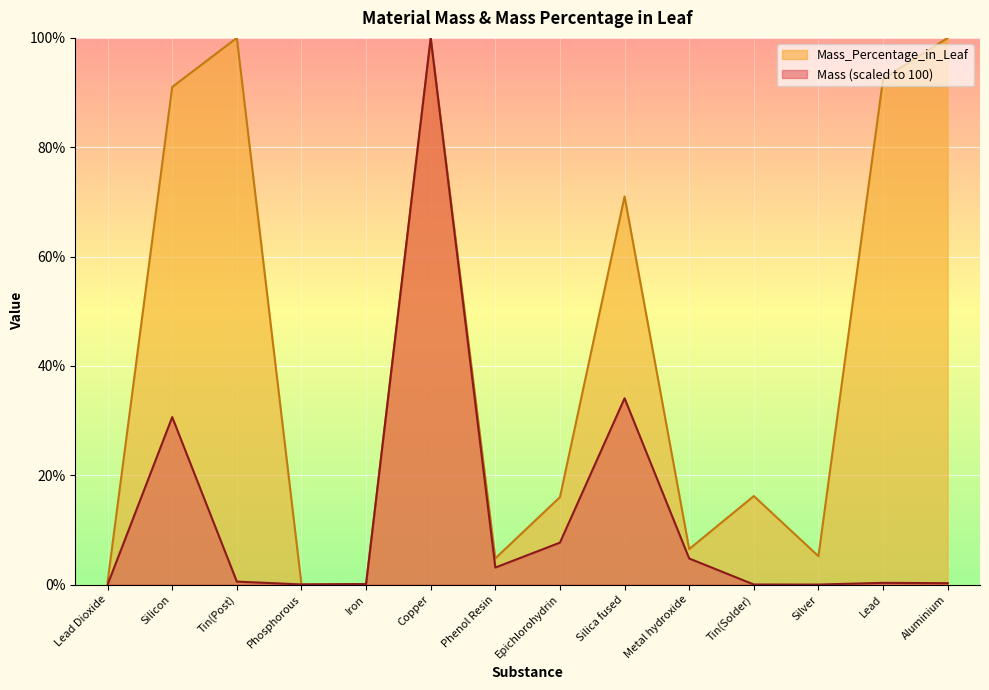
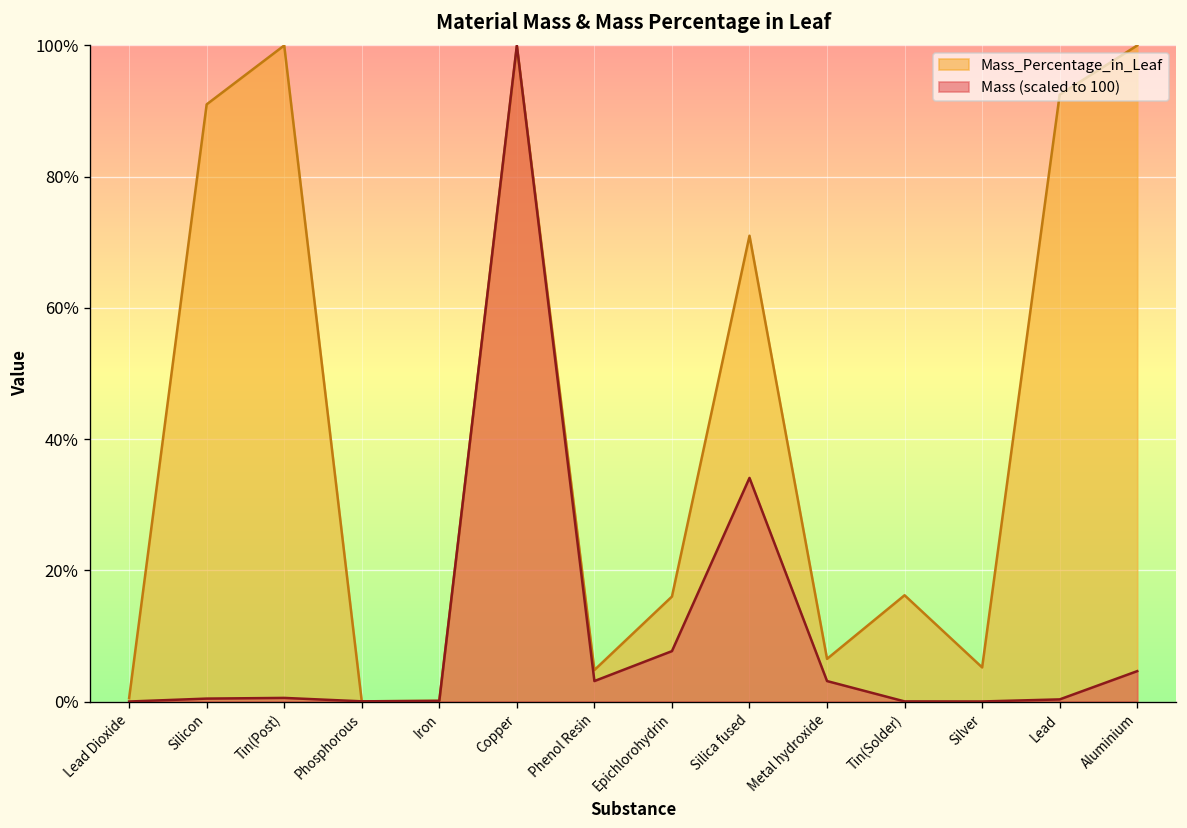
  {
    "Mass_Percentage_in_Leaf": {
      "Lead Dioxide": "1%",
      "Silicon": "91%",
      "Tin(Post)": "100%",
      "Phenol Resin": "5%",
      "Epichlorohydrin": "16%",
      "Silica fused": "71%",
      "Metal hydroxide": "7%",
      "Tin(Solder)": "16%",
      "Silver": "5%",
      "Aluminium": "100%"
    },
    "Mass (scaled to 100)": {
      "Lead Dioxide": "0%",
-     "Silicon": "31%",
+     "Silicon": "0%",
      "Tin(Post)": "1%",
      "Phenol Resin": "3%",
      "Epichlorohydrin": "8%",
      "Silica fused": "34%",
-     "Metal hydroxide": "5%",
+     "Metal hydroxide": "3%",
      "Tin(Solder)": "0%",
      "Silver": "0%",
      "Lead": "0%",
-     "Aluminium": "0%"
+     "Aluminium": "5%"
    }
  }
